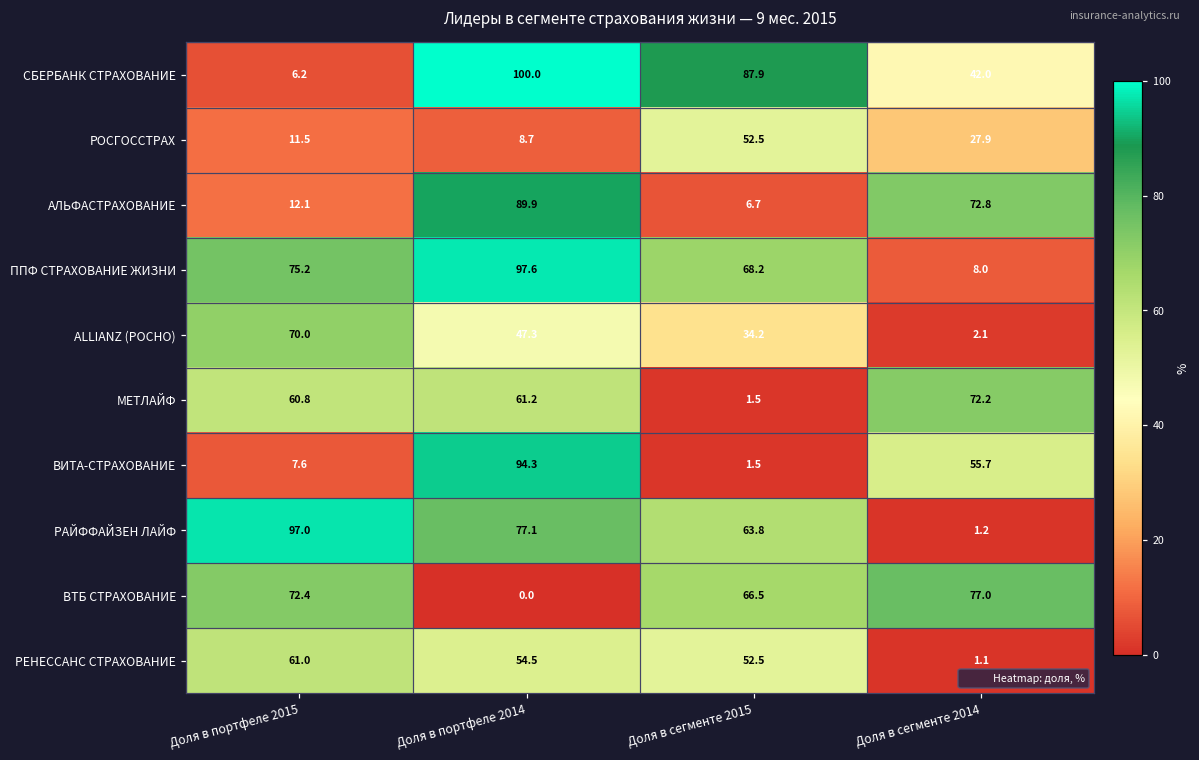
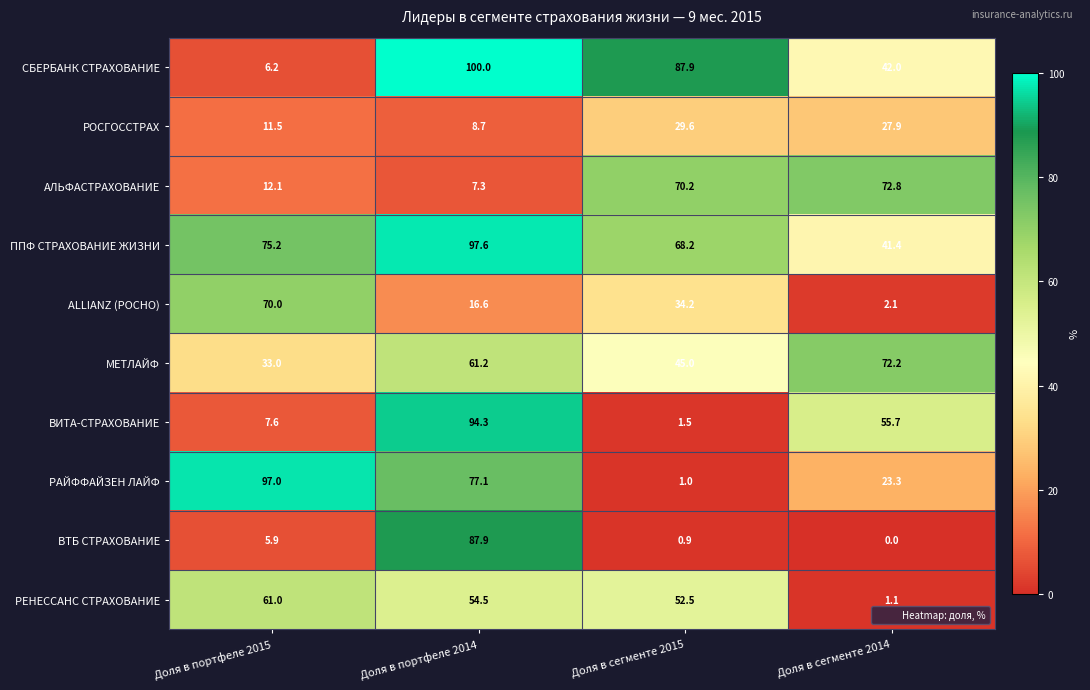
  {
    "СБЕРБАНК СТРАХОВАНИЕ": {
      "Доля в портфеле 2015": 6.2,
      "Доля в портфеле 2014": 100.0,
      "Доля в сегменте 2015": 87.9,
      "Доля в сегменте 2014": 42.0
    },
    "РОСГОССТРАХ": {
      "Доля в портфеле 2015": 11.5,
      "Доля в портфеле 2014": 8.7,
-     "Доля в сегменте 2015": 52.5,
+     "Доля в сегменте 2015": 29.6,
      "Доля в сегменте 2014": 27.9
    },
    "АЛЬФАСТРАХОВАНИЕ": {
      "Доля в портфеле 2015": 12.1,
-     "Доля в портфеле 2014": 89.9,
-     "Доля в сегменте 2015": 6.7,
+     "Доля в портфеле 2014": 7.3,
+     "Доля в сегменте 2015": 70.2,
      "Доля в сегменте 2014": 72.8
    },
    "ППФ СТРАХОВАНИЕ ЖИЗНИ": {
      "Доля в портфеле 2015": 75.2,
      "Доля в портфеле 2014": 97.6,
      "Доля в сегменте 2015": 68.2,
-     "Доля в сегменте 2014": 8.0
+     "Доля в сегменте 2014": 41.4
    },
    "ALLIANZ (РОСНО)": {
      "Доля в портфеле 2015": 70.0,
-     "Доля в портфеле 2014": 47.3,
+     "Доля в портфеле 2014": 16.6,
      "Доля в сегменте 2015": 34.2,
      "Доля в сегменте 2014": 2.1
    },
    "МЕТЛАЙФ": {
-     "Доля в портфеле 2015": 60.8,
+     "Доля в портфеле 2015": 33.0,
      "Доля в портфеле 2014": 61.2,
-     "Доля в сегменте 2015": 1.5,
+     "Доля в сегменте 2015": 45.0,
      "Доля в сегменте 2014": 72.2
    },
    "ВИТА-СТРАХОВАНИЕ": {
      "Доля в портфеле 2015": 7.6,
      "Доля в портфеле 2014": 94.3,
      "Доля в сегменте 2015": 1.5,
      "Доля в сегменте 2014": 55.7
    },
    "РАЙФФАЙЗЕН ЛАЙФ": {
      "Доля в портфеле 2015": 97.0,
      "Доля в портфеле 2014": 77.1,
-     "Доля в сегменте 2015": 63.8,
-     "Доля в сегменте 2014": 1.2
+     "Доля в сегменте 2015": 1.0,
+     "Доля в сегменте 2014": 23.3
    },
    "ВТБ СТРАХОВАНИЕ": {
-     "Доля в портфеле 2015": 72.4,
-     "Доля в портфеле 2014": 0.0,
-     "Доля в сегменте 2015": 66.5,
-     "Доля в сегменте 2014": 77.0
+     "Доля в портфеле 2015": 5.9,
+     "Доля в портфеле 2014": 87.9,
+     "Доля в сегменте 2015": 0.9,
+     "Доля в сегменте 2014": 0.0
    },
    "РЕНЕССАНС СТРАХОВАНИЕ": {
      "Доля в портфеле 2015": 61.0,
      "Доля в портфеле 2014": 54.5,
      "Доля в сегменте 2015": 52.5,
      "Доля в сегменте 2014": 1.1
    }
  }
